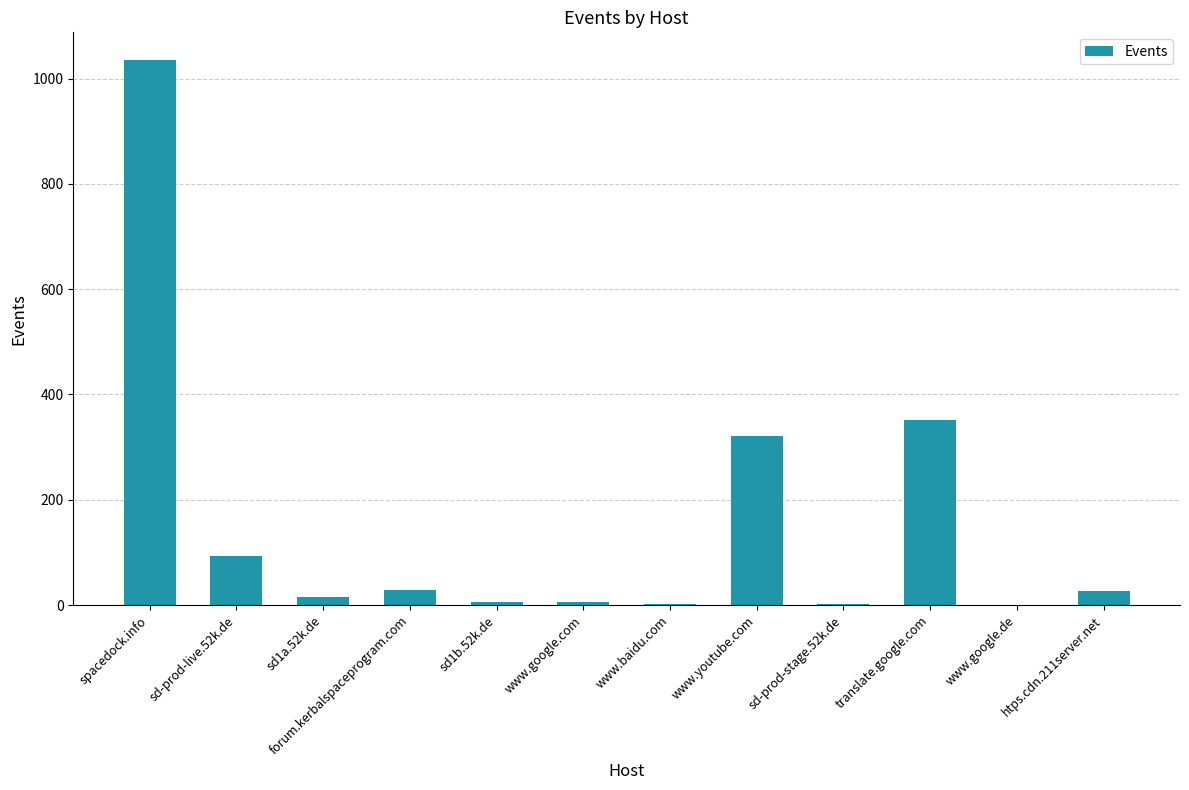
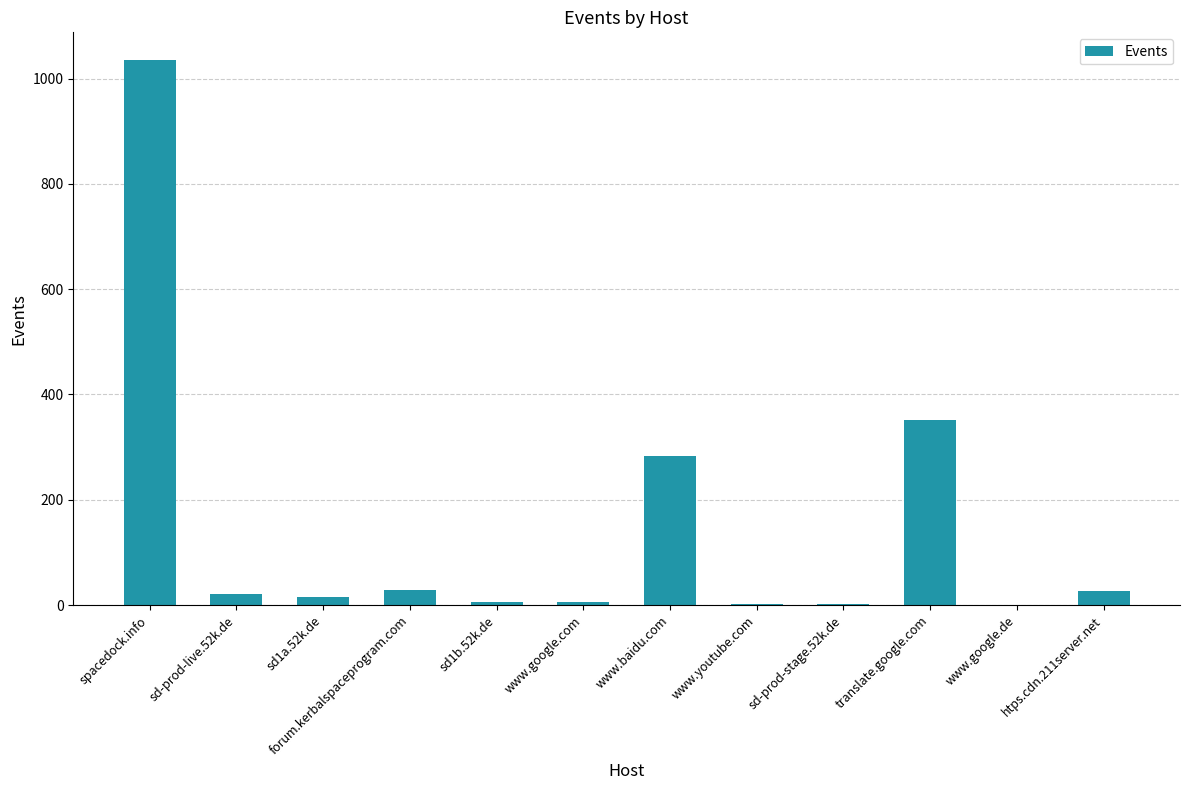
  {
    "spacedock.info": 1040,
-   "sd-prod-live.52k.de": 90,
+   "sd-prod-live.52k.de": 20,
    "sd1a.52k.de": 20,
    "forum.kerbalspaceprogram.com": 30,
    "sd1b.52k.de": 10,
    "www.google.com": 10,
-   "www.baidu.com": 0,
-   "www.youtube.com": 320,
+   "www.baidu.com": 280,
+   "www.youtube.com": 0,
    "translate.google.com": 350,
    "htps.cdn.211server.net": 30
  }
